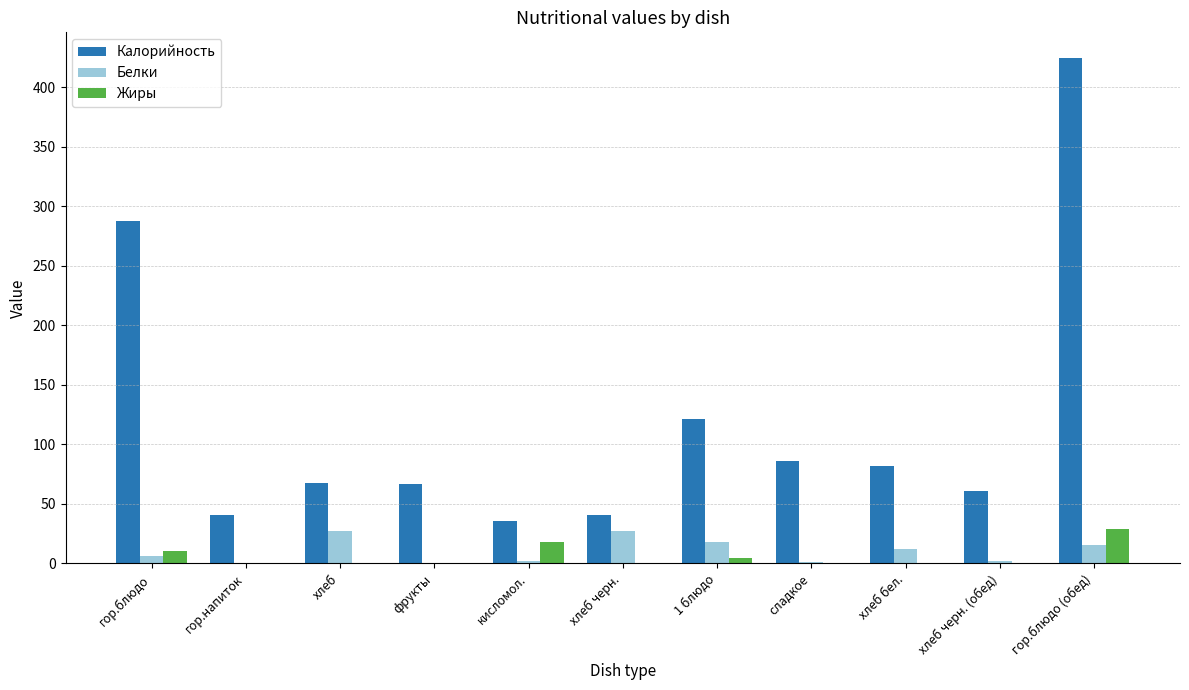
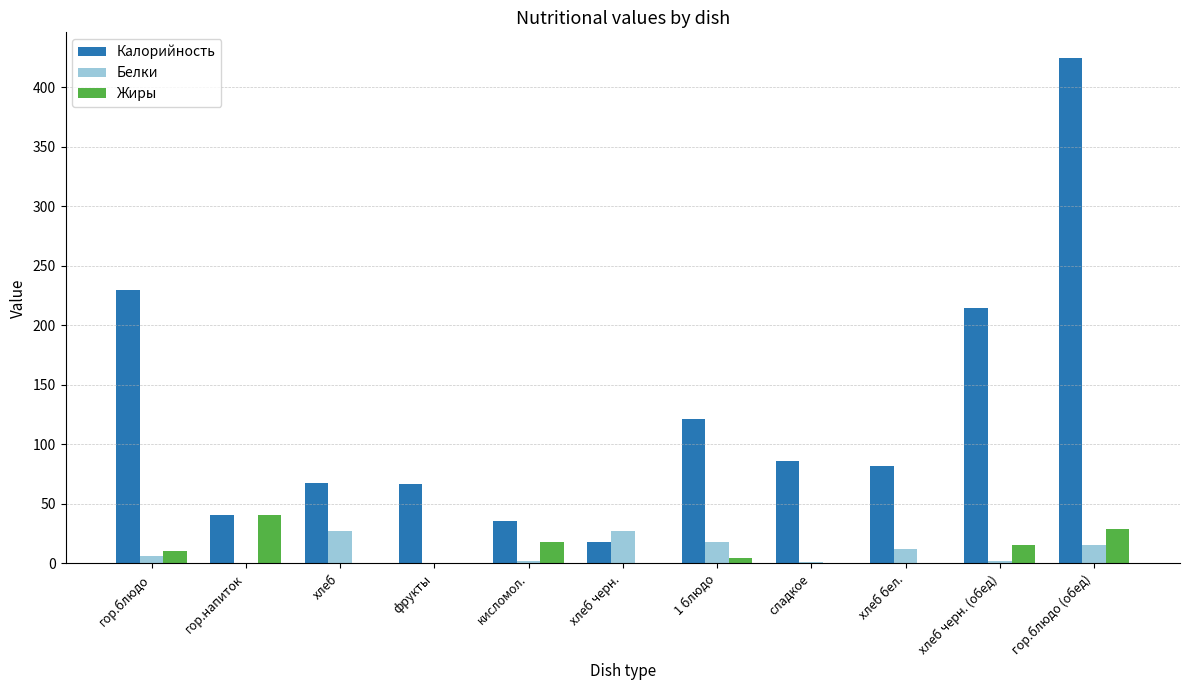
  {
    "Калорийность": {
-     "гор.блюдо": 288,
+     "гор.блюдо": 229,
      "гор.напиток": 41,
      "хлеб": 68,
      "фрукты": 67,
      "кисломол.": 35,
-     "хлеб черн.": 40,
+     "хлеб черн.": 18,
      "1 блюдо": 121,
      "сладкое": 86,
      "хлеб бел.": 82,
-     "хлеб черн. (обед)": 61,
+     "хлеб черн. (обед)": 214,
      "гор.блюдо (обед)": 425
    },
    "Белки": {
      "гор.блюдо": 6,
      "хлеб": 27,
      "кисломол.": 2,
      "хлеб черн.": 28,
      "1 блюдо": 18,
      "хлеб бел.": 12,
      "гор.блюдо (обед)": 15
    },
    "Жиры": {
      "гор.блюдо": 11,
-     "гор.напиток": 0,
+     "гор.напиток": 41,
      "кисломол.": 18,
      "1 блюдо": 5,
      "сладкое": 0,
-     "хлеб черн. (обед)": 0,
+     "хлеб черн. (обед)": 15,
      "гор.блюдо (обед)": 29
    }
  }
